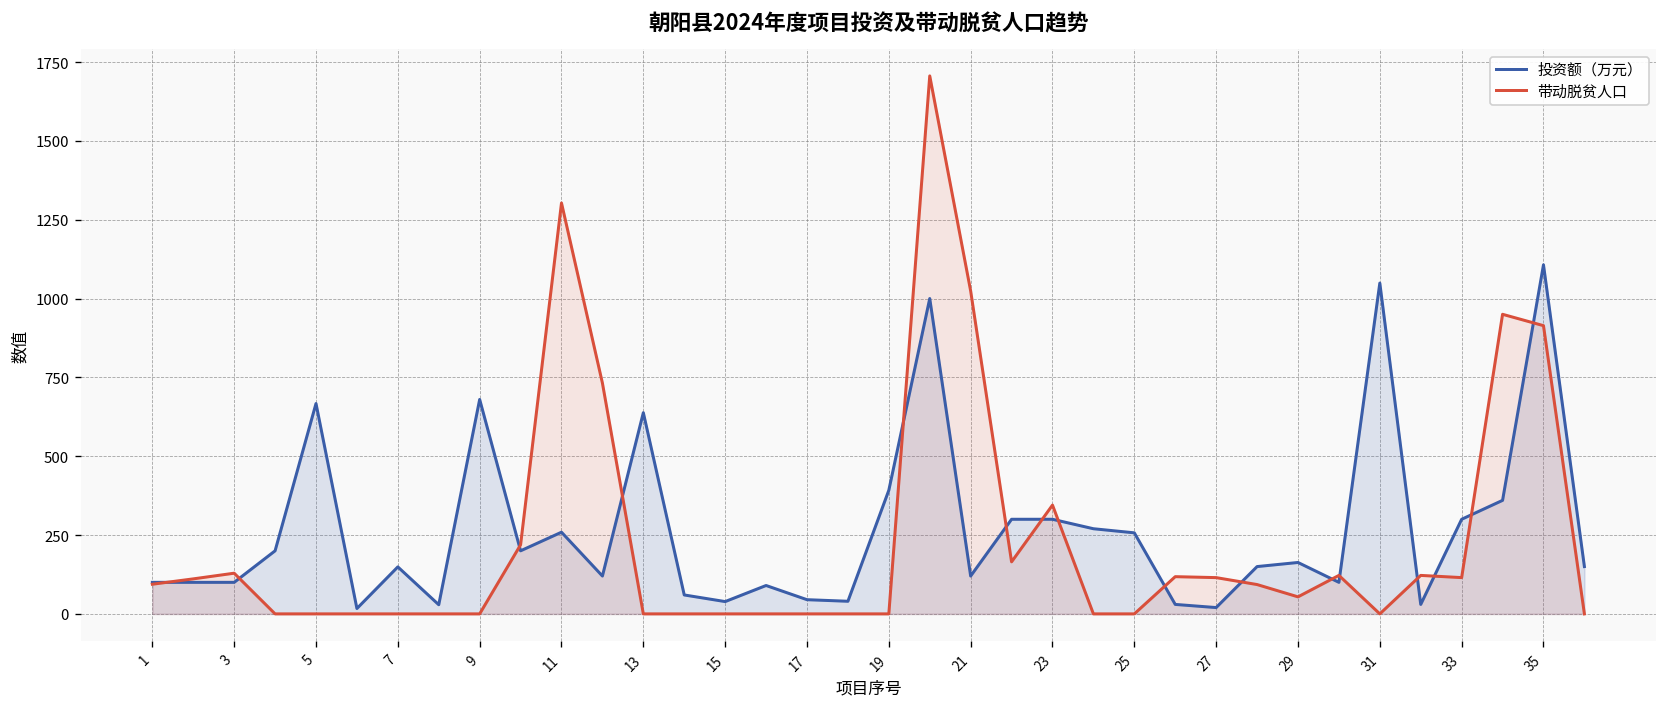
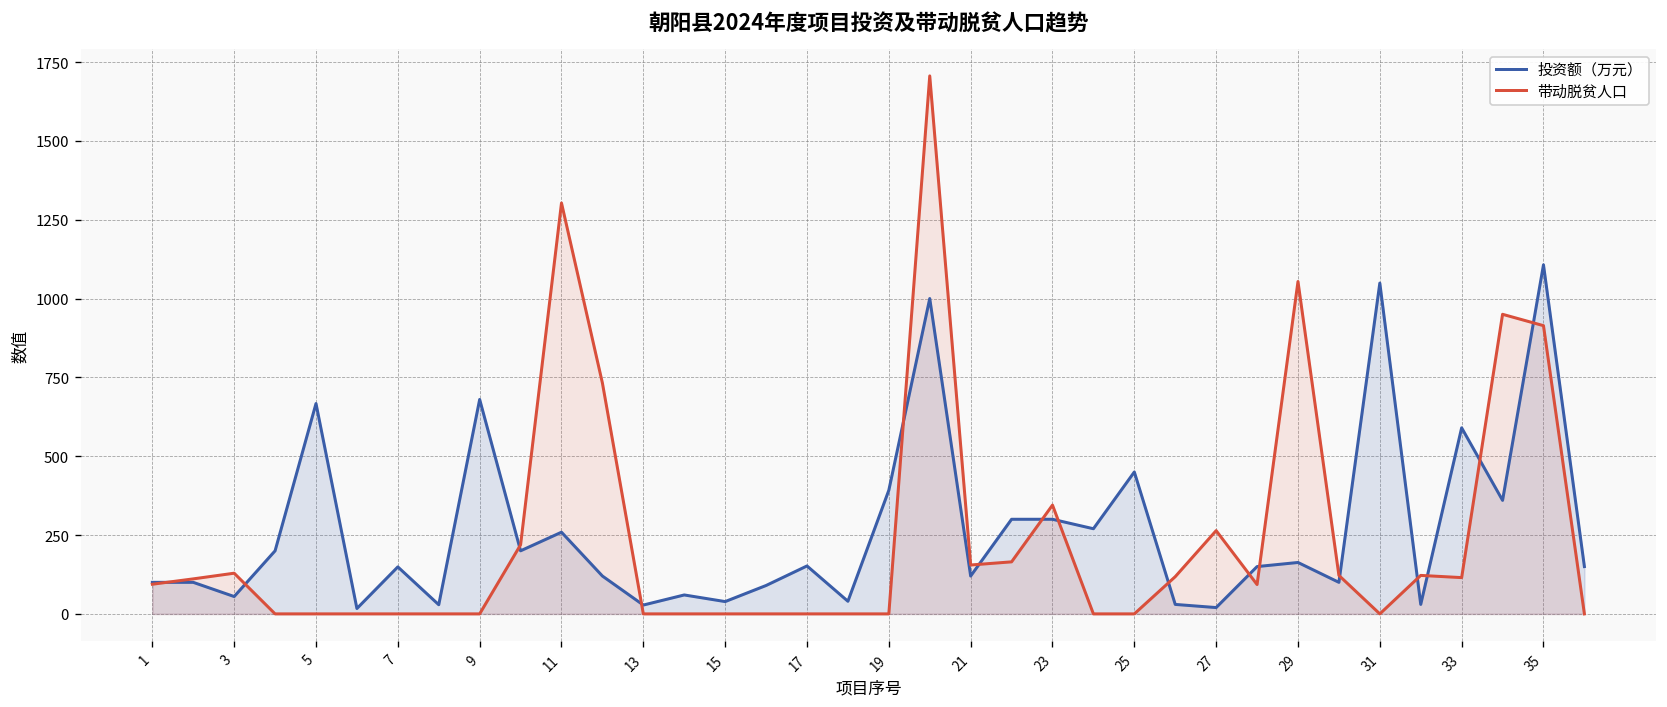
  {
    "投资额（万元）": {
-     "3": 100,
+     "3": 60,
      "5": 670,
      "7": 150,
      "9": 680,
      "11": 260,
-     "13": 640,
+     "13": 30,
      "15": 40,
-     "17": 50,
+     "17": 150,
      "19": 390,
      "21": 120,
      "23": 300,
-     "25": 260,
+     "25": 450,
      "27": 20,
      "29": 160,
      "31": 1050,
-     "33": 300,
+     "33": 590,
      "35": 1110
    },
    "带动脱贫人口": {
      "3": 130,
      "5": 0,
      "7": 0,
      "9": 0,
      "11": 1300,
      "13": 0,
      "15": 0,
      "17": 0,
      "19": 0,
-     "21": 1020,
+     "21": 160,
      "23": 350,
      "25": 0,
-     "27": 120,
-     "29": 50,
+     "27": 260,
+     "29": 1050,
      "31": 0,
      "33": 120,
      "35": 910
    }
  }
